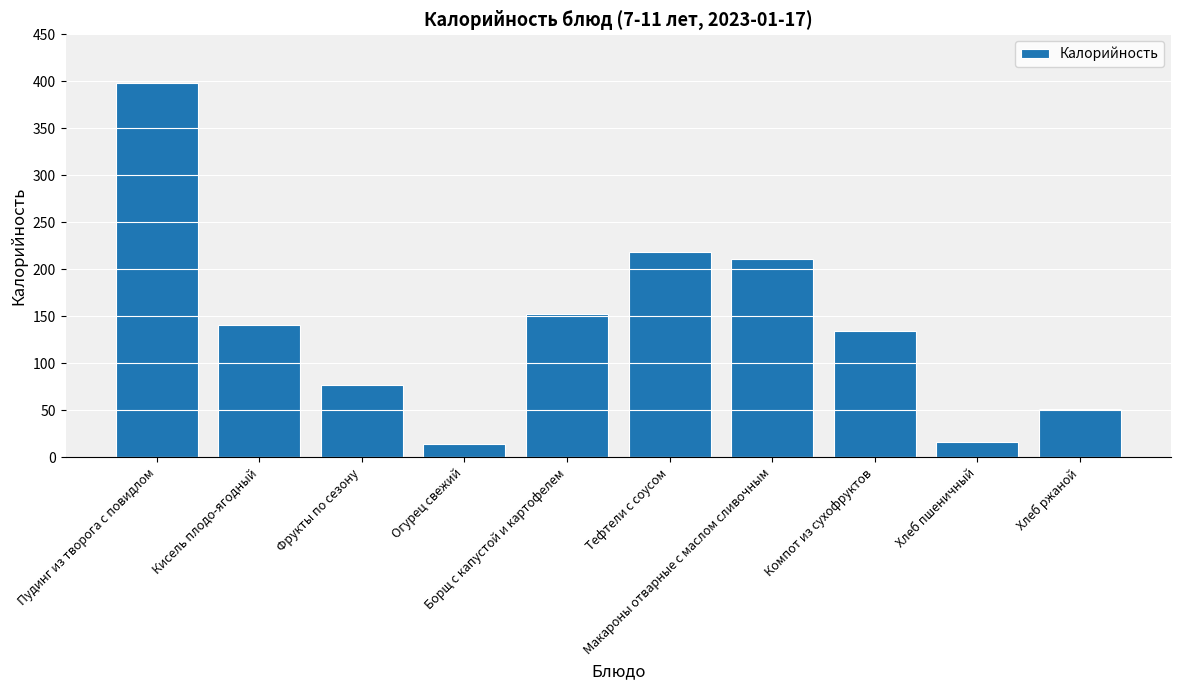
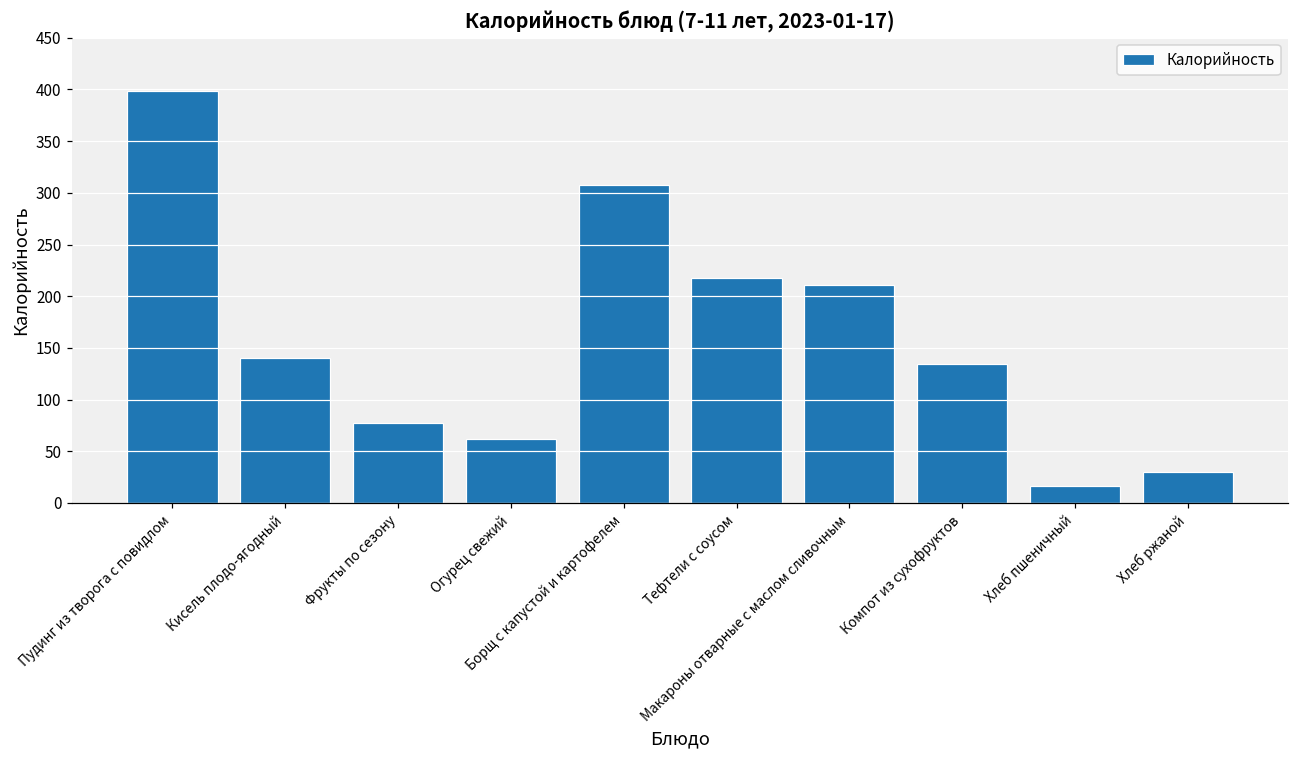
  {
    "Пудинг из творога с повидлом": 400,
    "Кисель плодо-ягодный": 140,
    "Фрукты по сезону": 80,
-   "Огурец свежий": 10,
-   "Борщ с капустой и картофелем": 150,
+   "Огурец свежий": 60,
+   "Борщ с капустой и картофелем": 310,
    "Тефтели с соусом": 220,
    "Макароны отварные с маслом сливочным": 210,
    "Компот из сухофруктов": 130,
    "Хлеб пшеничный": 20,
-   "Хлеб ржаной": 50
+   "Хлеб ржаной": 30
  }
